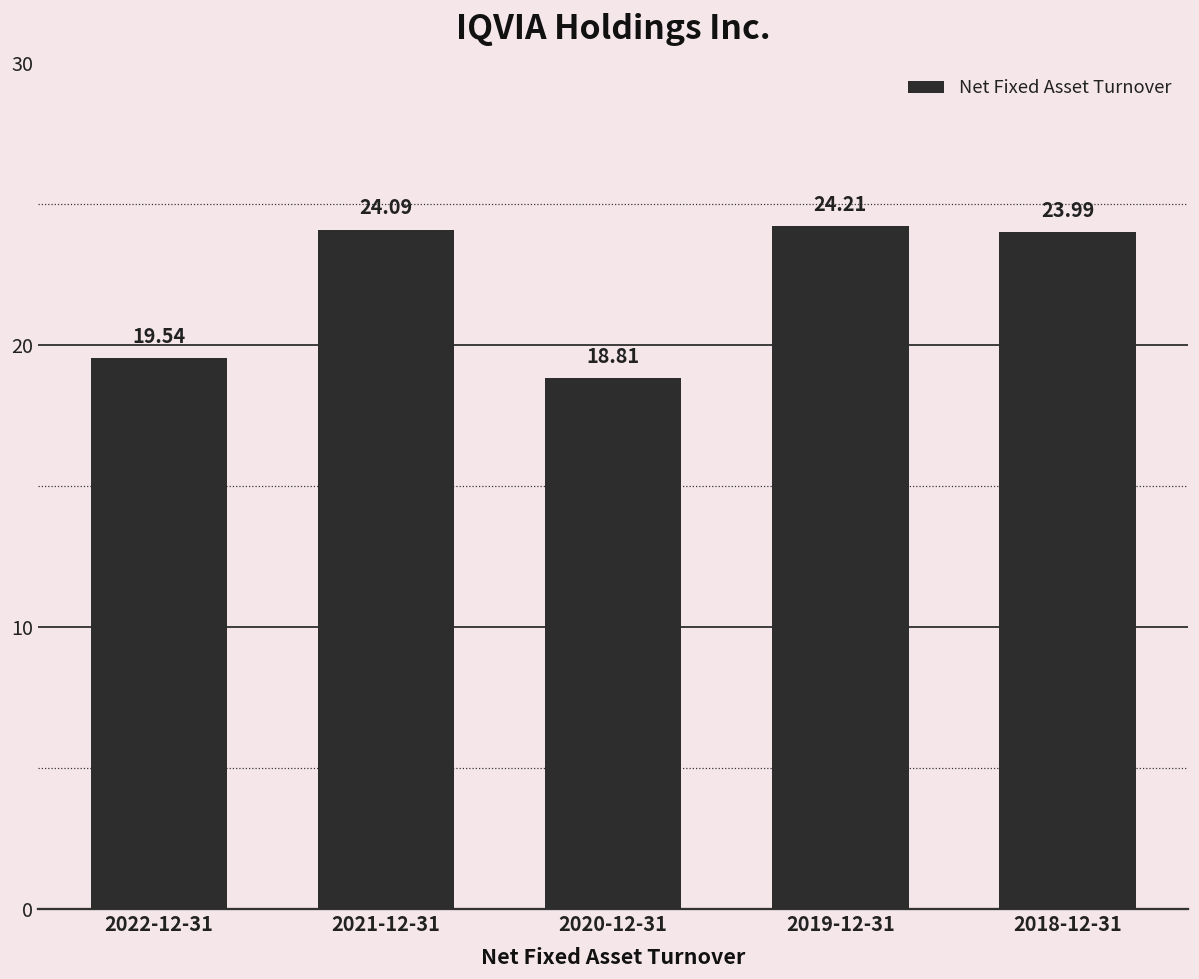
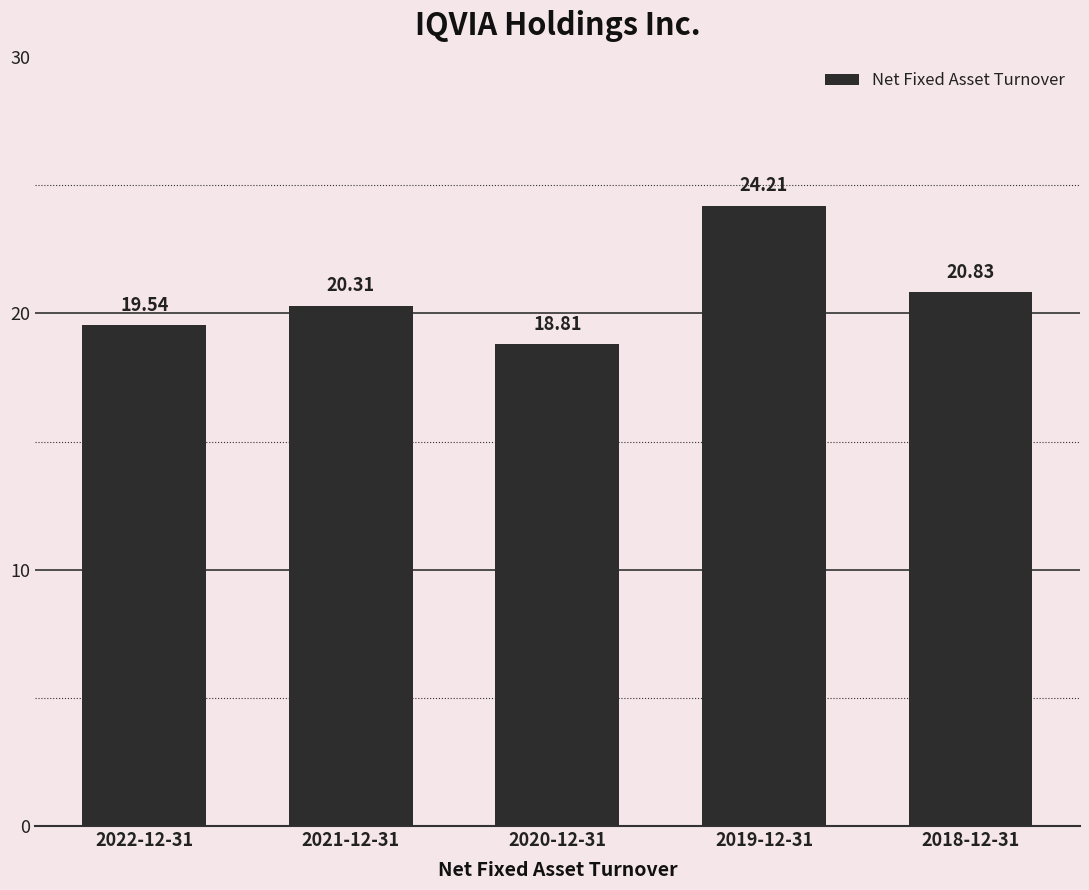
  {
    "2022-12-31": 19.54,
-   "2021-12-31": 24.09,
+   "2021-12-31": 20.31,
    "2020-12-31": 18.81,
    "2019-12-31": 24.21,
-   "2018-12-31": 23.99
+   "2018-12-31": 20.83
  }
